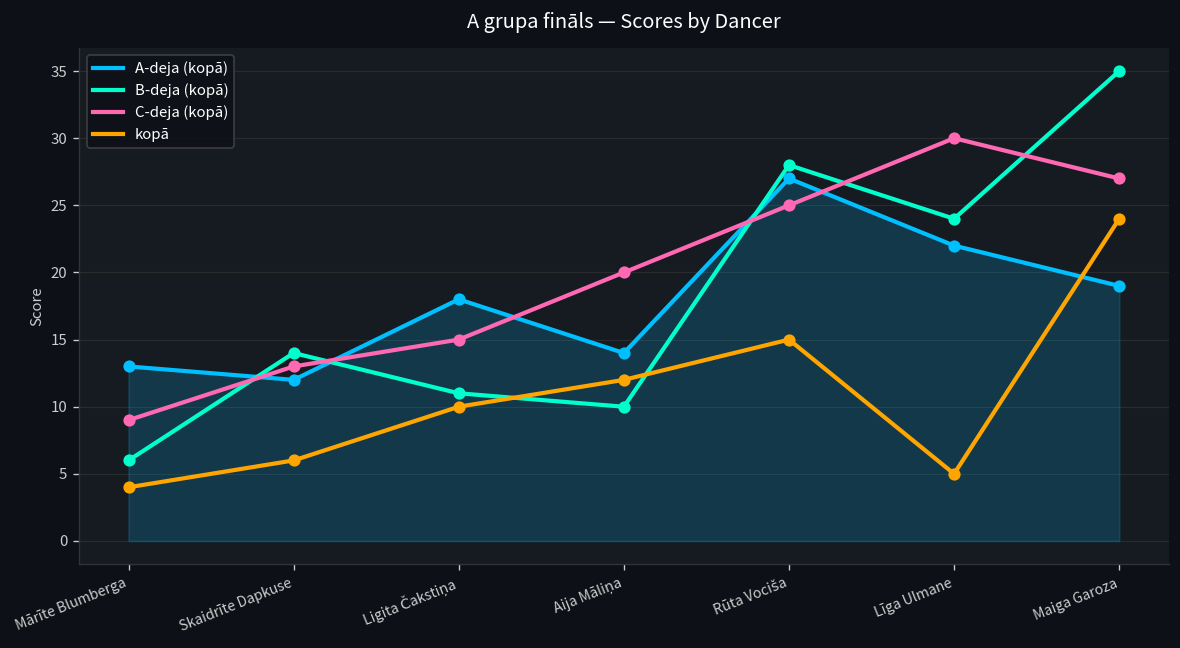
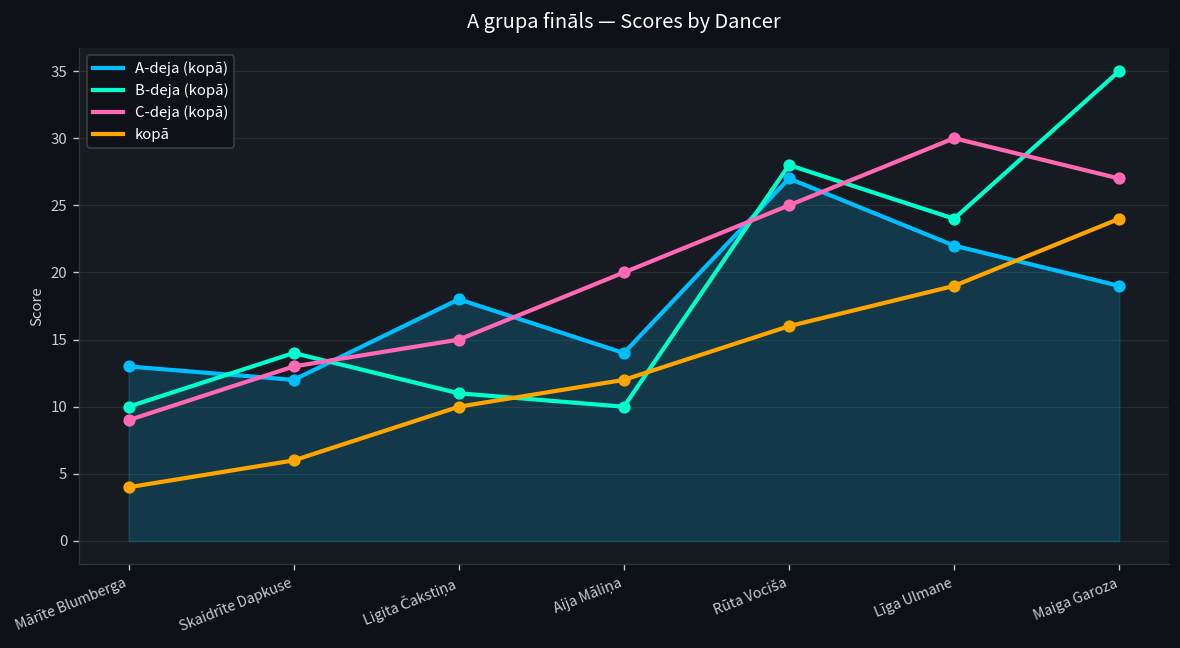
  {
    "A-deja (kopā)": {
      "Mārīte Blumberga": 13,
      "Skaidrīte Dapkuse": 12,
      "Ligita Čakstiņa": 18,
      "Aija Māliņa": 14,
      "Rūta Vociša": 27,
      "Līga Ulmane": 22,
      "Maiga Garoza": 19
    },
    "B-deja (kopā)": {
-     "Mārīte Blumberga": 6,
+     "Mārīte Blumberga": 10,
      "Skaidrīte Dapkuse": 14,
      "Ligita Čakstiņa": 11,
      "Aija Māliņa": 10,
      "Rūta Vociša": 28,
      "Līga Ulmane": 24,
      "Maiga Garoza": 35
    },
    "C-deja (kopā)": {
      "Mārīte Blumberga": 9,
      "Skaidrīte Dapkuse": 13,
      "Ligita Čakstiņa": 15,
      "Aija Māliņa": 20,
      "Rūta Vociša": 25,
      "Līga Ulmane": 30,
      "Maiga Garoza": 27
    },
    "kopā": {
      "Mārīte Blumberga": 4,
      "Skaidrīte Dapkuse": 6,
      "Ligita Čakstiņa": 10,
      "Aija Māliņa": 12,
-     "Rūta Vociša": 15,
-     "Līga Ulmane": 5,
+     "Rūta Vociša": 16,
+     "Līga Ulmane": 19,
      "Maiga Garoza": 24
    }
  }
